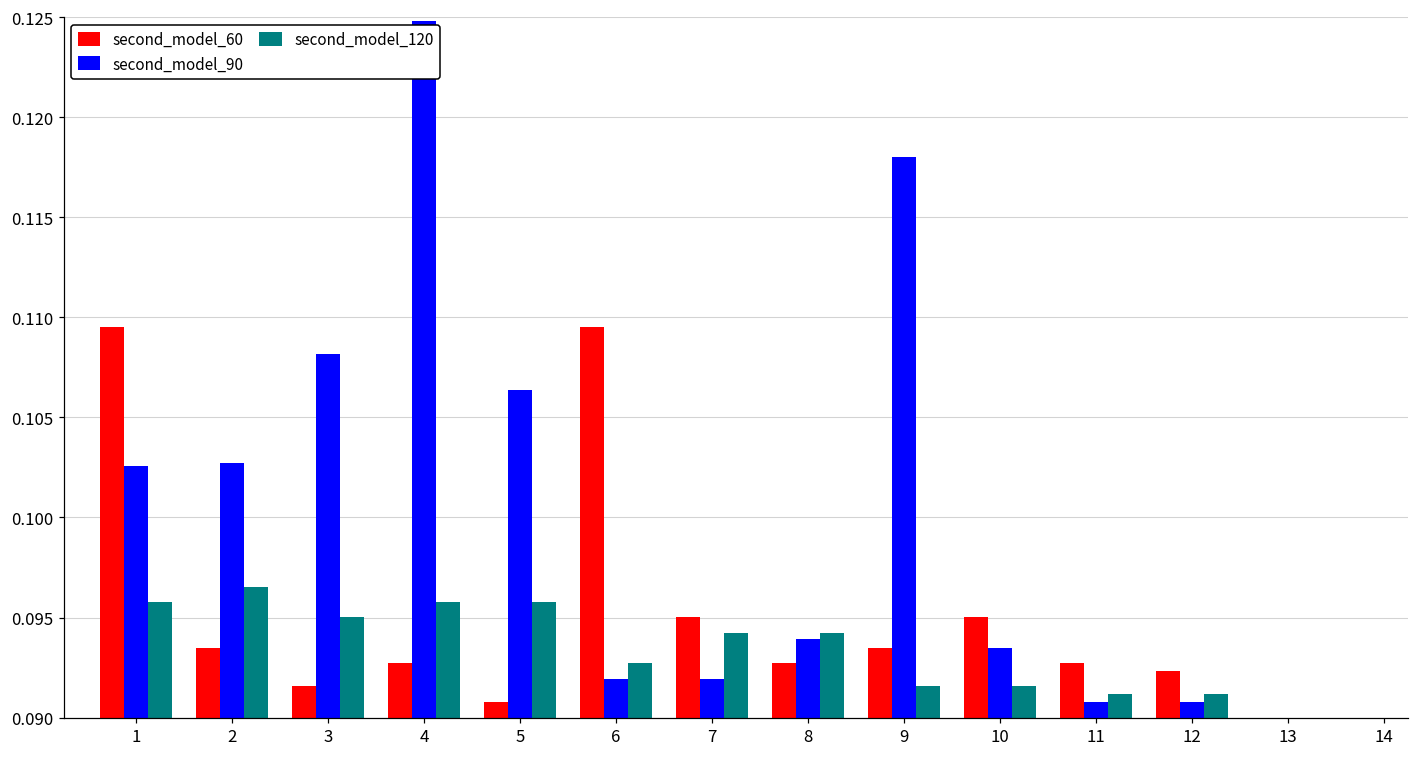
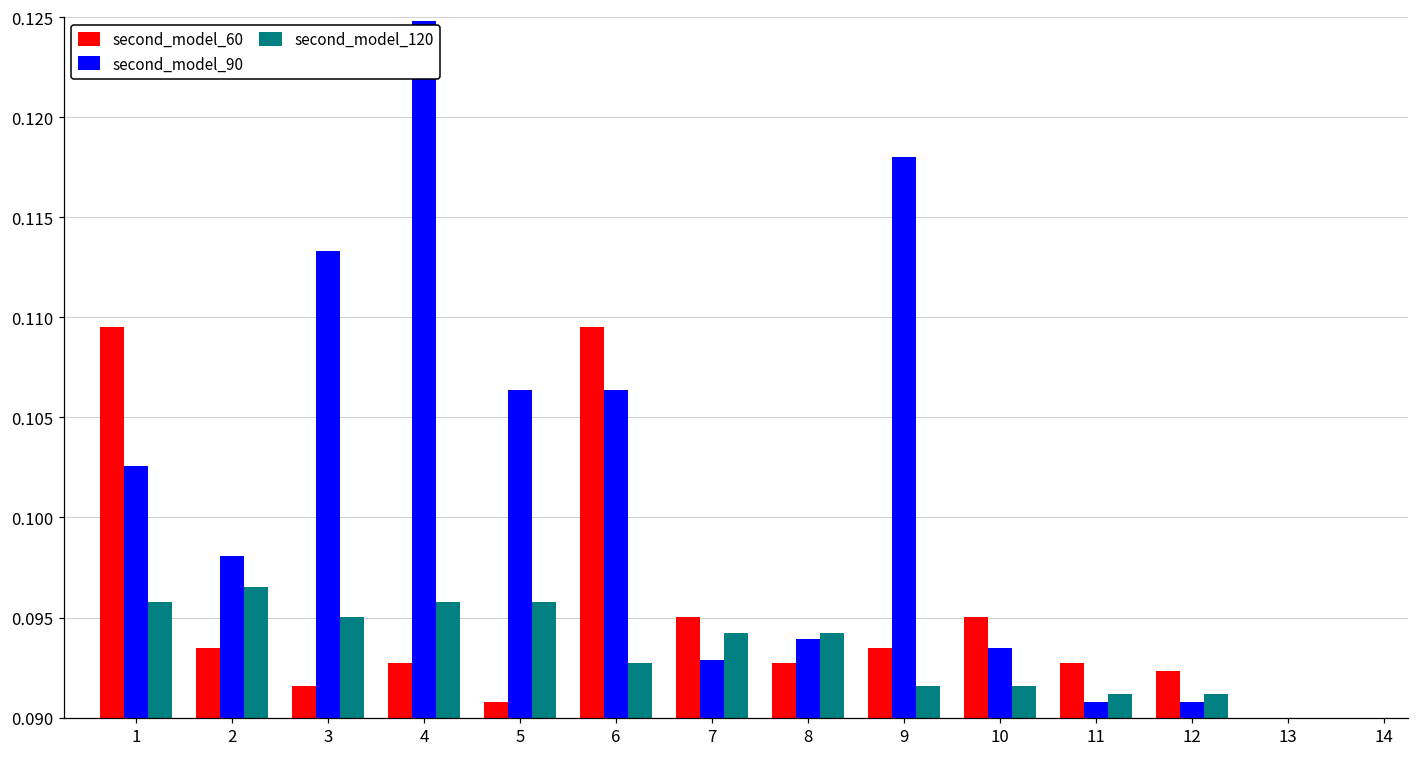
  {
    "second_model_90": {
      "1": 0.1026,
-     "2": 0.1027,
-     "3": 0.1082,
+     "2": 0.0981,
+     "3": 0.1133,
      "4": 0.1248,
      "5": 0.1063,
-     "6": 0.0919,
-     "7": 0.0919,
+     "6": 0.1063,
+     "7": 0.0929,
      "8": 0.0939,
      "9": 0.1180,
      "10": 0.0935,
      "11": 0.0908,
      "12": 0.0908
    }
  }
